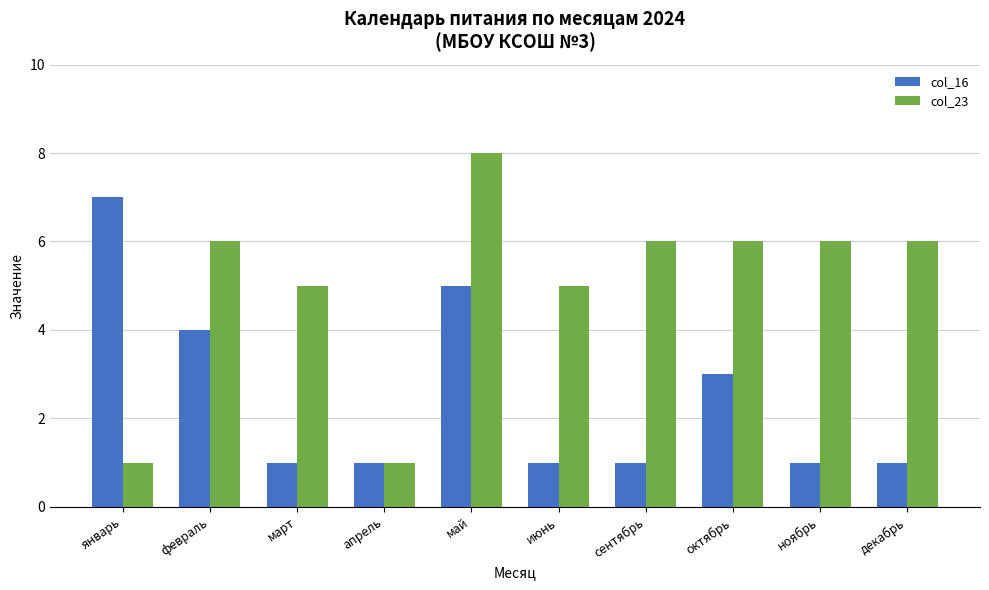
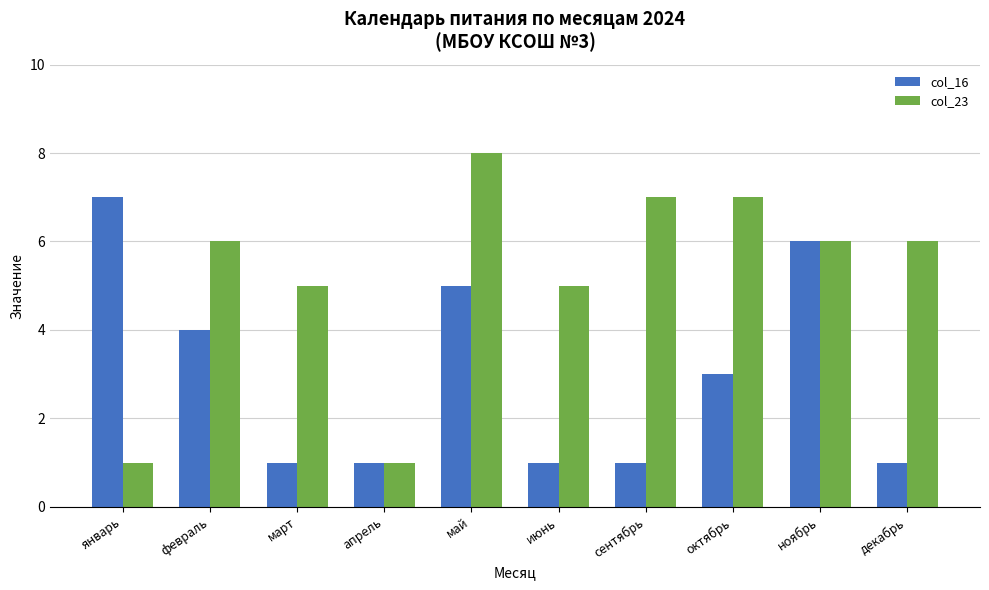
  {
    "col_16": {
      "январь": 7,
      "февраль": 4,
      "март": 1,
      "апрель": 1,
      "май": 5,
      "июнь": 1,
      "сентябрь": 1,
      "октябрь": 3,
-     "ноябрь": 1,
+     "ноябрь": 6,
      "декабрь": 1
    },
    "col_23": {
      "январь": 1,
      "февраль": 6,
      "март": 5,
      "апрель": 1,
      "май": 8,
      "июнь": 5,
-     "сентябрь": 6,
-     "октябрь": 6,
+     "сентябрь": 7,
+     "октябрь": 7,
      "ноябрь": 6,
      "декабрь": 6
    }
  }
